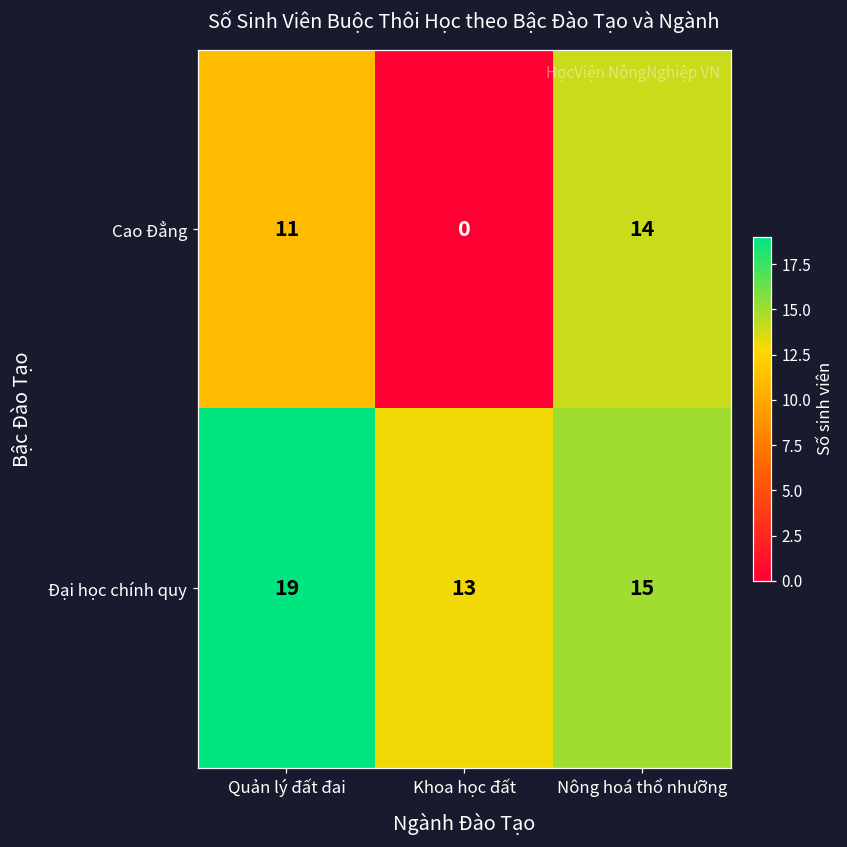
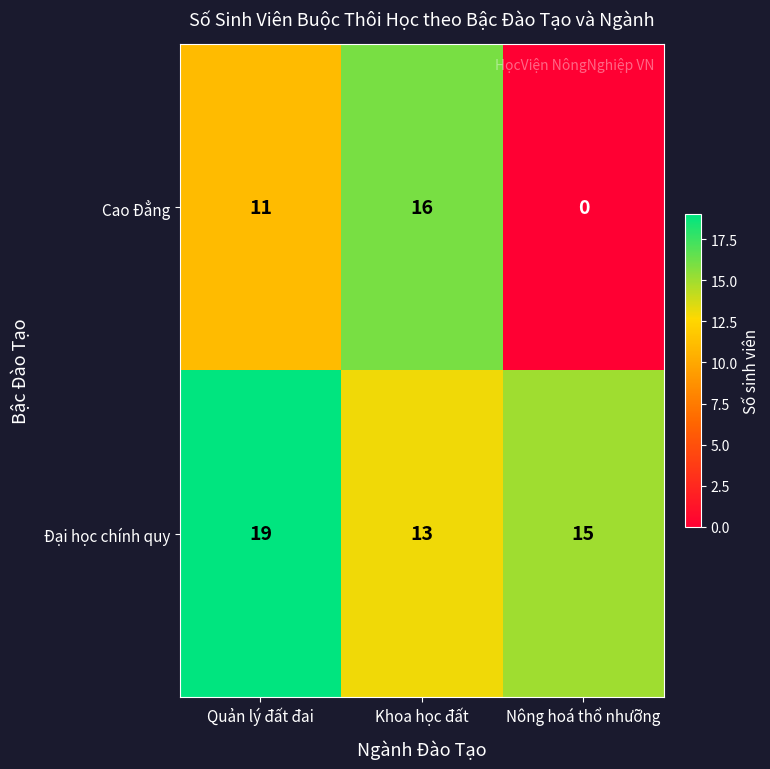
  {
    "Cao Đẳng": {
      "Quản lý đất đai": 11,
-     "Khoa học đất": 0,
-     "Nông hoá thổ nhưỡng": 14
+     "Khoa học đất": 16,
+     "Nông hoá thổ nhưỡng": 0
    },
    "Đại học chính quy": {
      "Quản lý đất đai": 19,
      "Khoa học đất": 13,
      "Nông hoá thổ nhưỡng": 15
    }
  }
